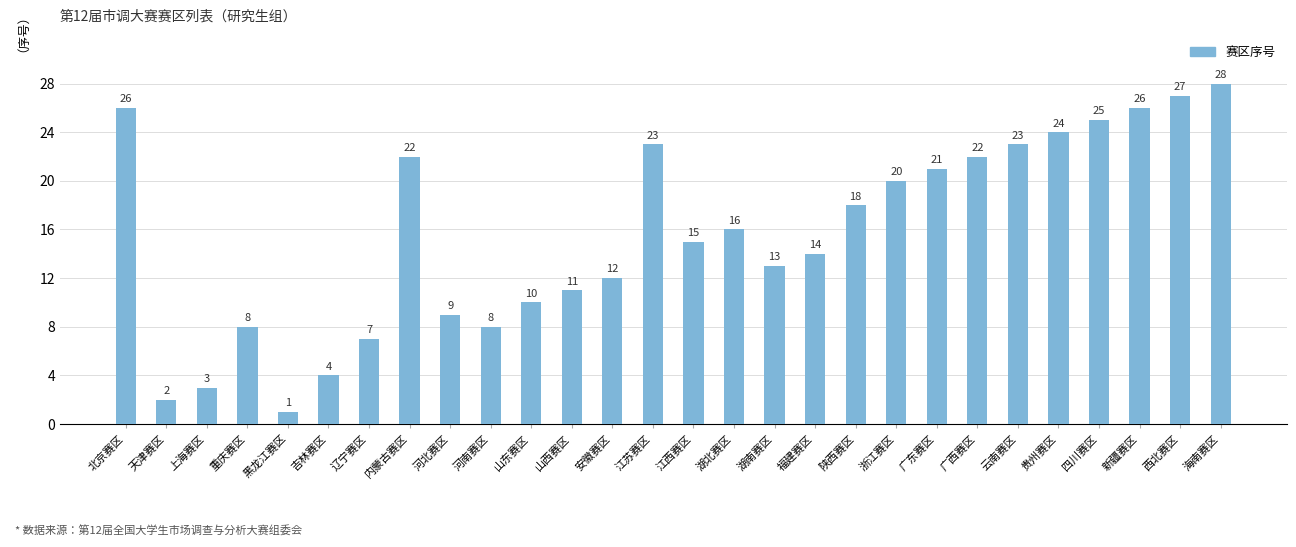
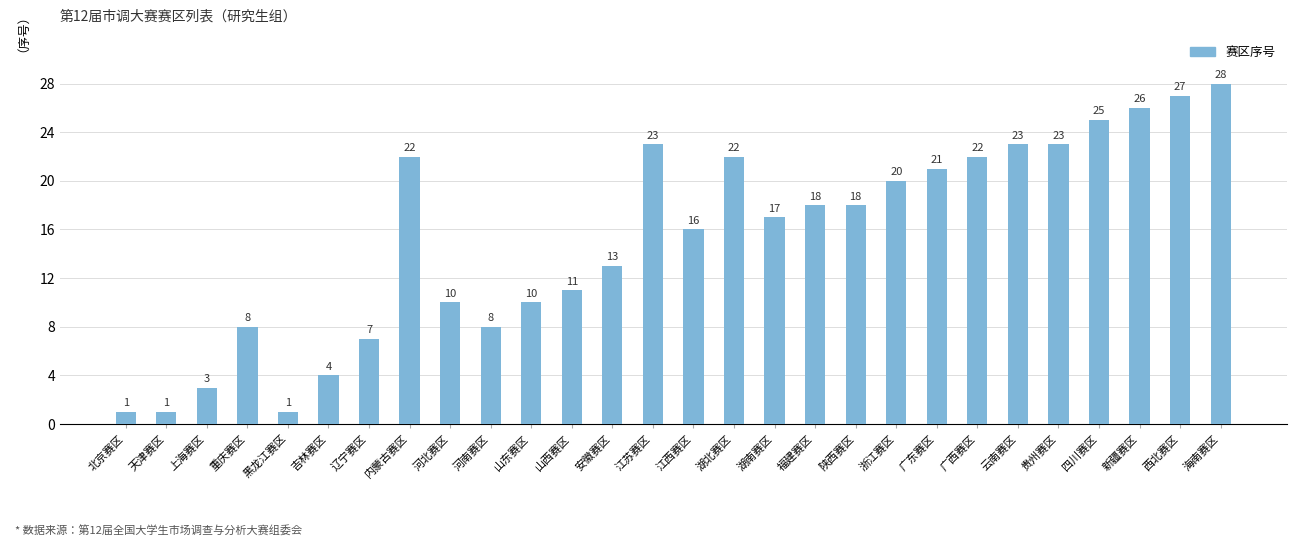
  {
-   "北京赛区": 26,
-   "天津赛区": 2,
+   "北京赛区": 1,
+   "天津赛区": 1,
    "上海赛区": 3,
    "重庆赛区": 8,
    "黑龙江赛区": 1,
    "吉林赛区": 4,
    "辽宁赛区": 7,
    "内蒙古赛区": 22,
-   "河北赛区": 9,
+   "河北赛区": 10,
    "河南赛区": 8,
    "山东赛区": 10,
    "山西赛区": 11,
-   "安徽赛区": 12,
+   "安徽赛区": 13,
    "江苏赛区": 23,
-   "江西赛区": 15,
-   "湖北赛区": 16,
-   "湖南赛区": 13,
-   "福建赛区": 14,
+   "江西赛区": 16,
+   "湖北赛区": 22,
+   "湖南赛区": 17,
+   "福建赛区": 18,
    "陕西赛区": 18,
    "浙江赛区": 20,
    "广东赛区": 21,
    "广西赛区": 22,
    "云南赛区": 23,
-   "贵州赛区": 24,
+   "贵州赛区": 23,
    "四川赛区": 25,
    "新疆赛区": 26,
    "西北赛区": 27,
    "海南赛区": 28
  }
